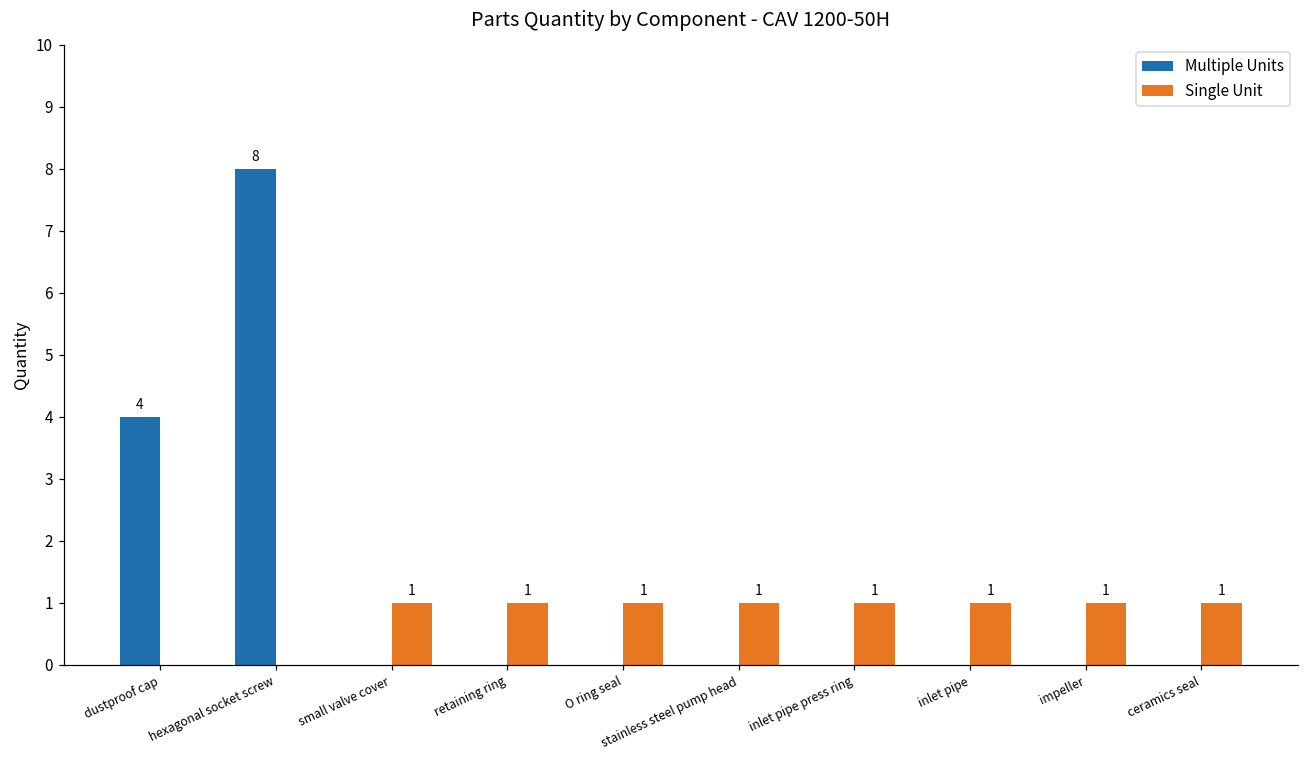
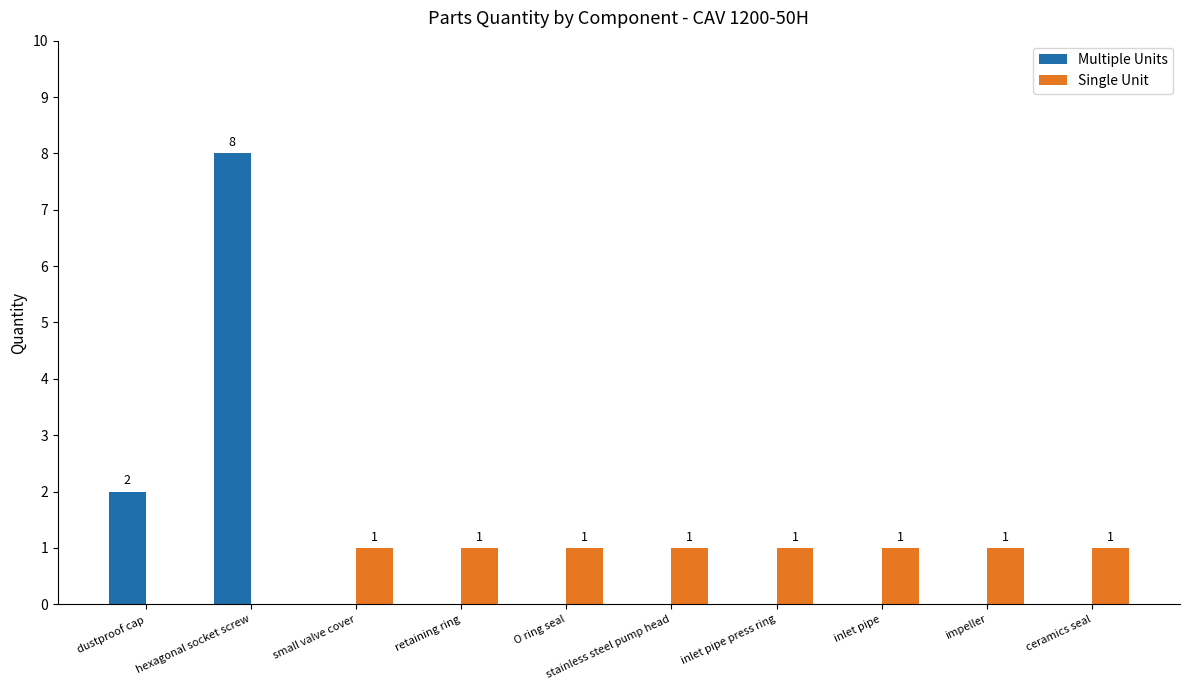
  {
    "Multiple Units": {
-     "dustproof cap": 4,
+     "dustproof cap": 2,
      "hexagonal socket screw": 8
    },
    "Single Unit": {
      "small valve cover": 1,
      "retaining ring": 1,
      "O ring seal": 1,
      "stainless steel pump head": 1,
      "inlet pipe press ring": 1,
      "inlet pipe": 1,
      "impeller": 1,
      "ceramics seal": 1
    }
  }
